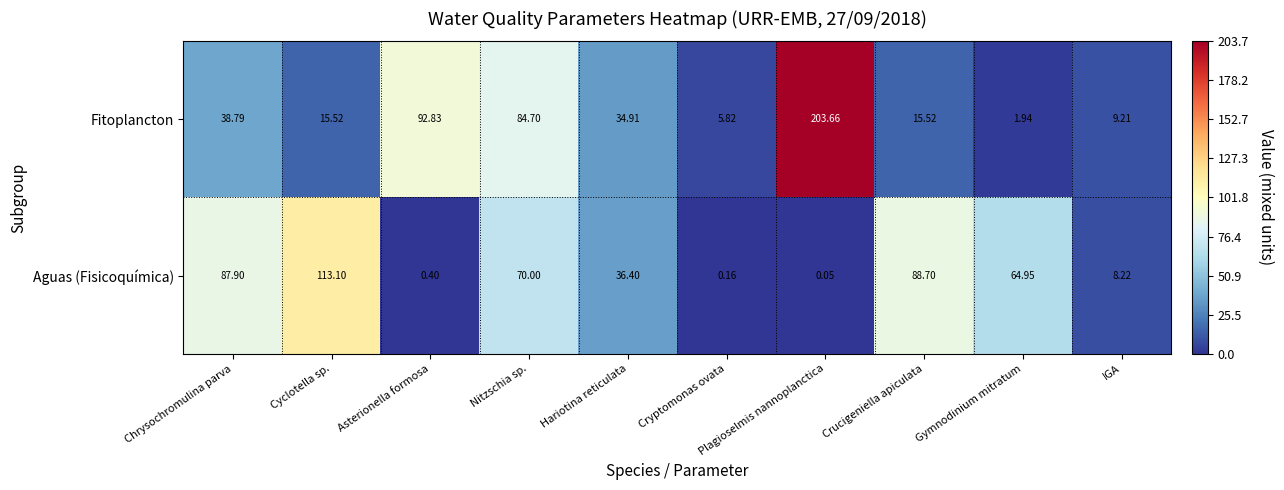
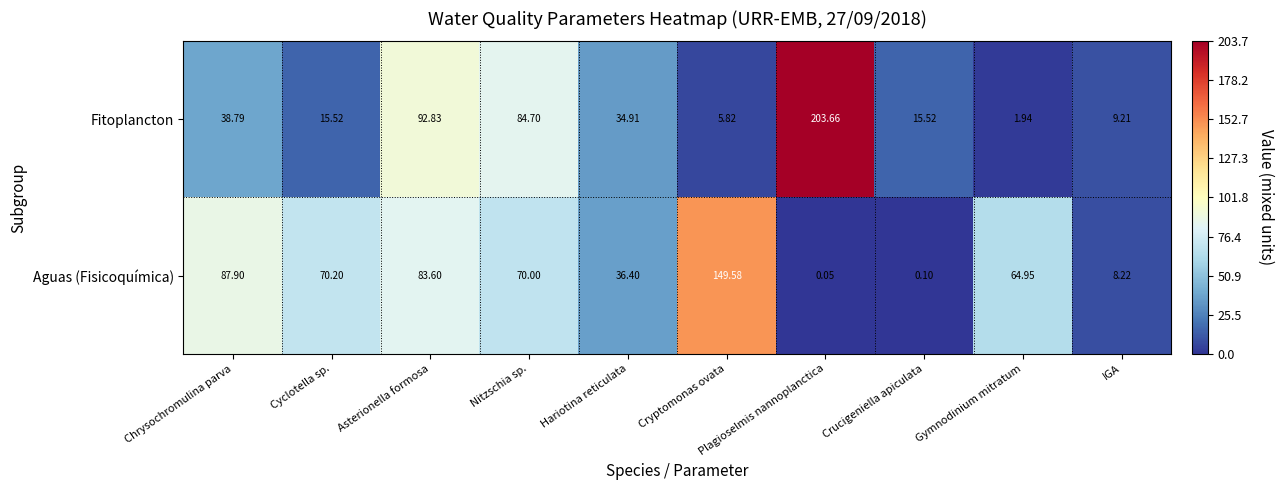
  {
    "Fitoplancton": {
      "Chrysochromulina parva": 38.79,
      "Cyclotella sp.": 15.52,
      "Asterionella formosa": 92.83,
      "Nitzschia sp.": 84.70,
      "Hariotina reticulata": 34.91,
      "Cryptomonas ovata": 5.82,
      "Plagioselmis nannoplanctica": 203.66,
      "Crucigeniella apiculata": 15.52,
      "Gymnodinium mitratum": 1.94,
      "IGA": 9.21
    },
    "Aguas (Fisicoquímica)": {
      "Chrysochromulina parva": 87.90,
-     "Cyclotella sp.": 113.10,
-     "Asterionella formosa": 0.40,
+     "Cyclotella sp.": 70.20,
+     "Asterionella formosa": 83.60,
      "Nitzschia sp.": 70.00,
      "Hariotina reticulata": 36.40,
-     "Cryptomonas ovata": 0.16,
+     "Cryptomonas ovata": 149.58,
      "Plagioselmis nannoplanctica": 0.05,
-     "Crucigeniella apiculata": 88.70,
+     "Crucigeniella apiculata": 0.10,
      "Gymnodinium mitratum": 64.95,
      "IGA": 8.22
    }
  }
